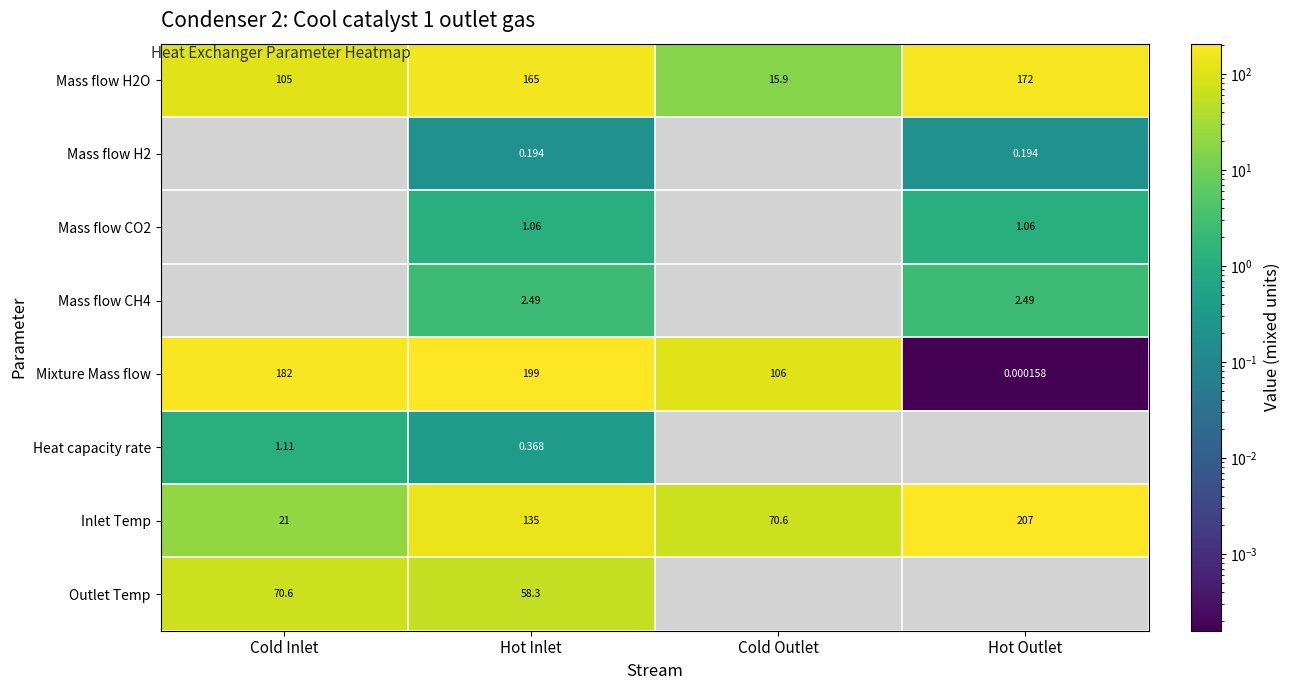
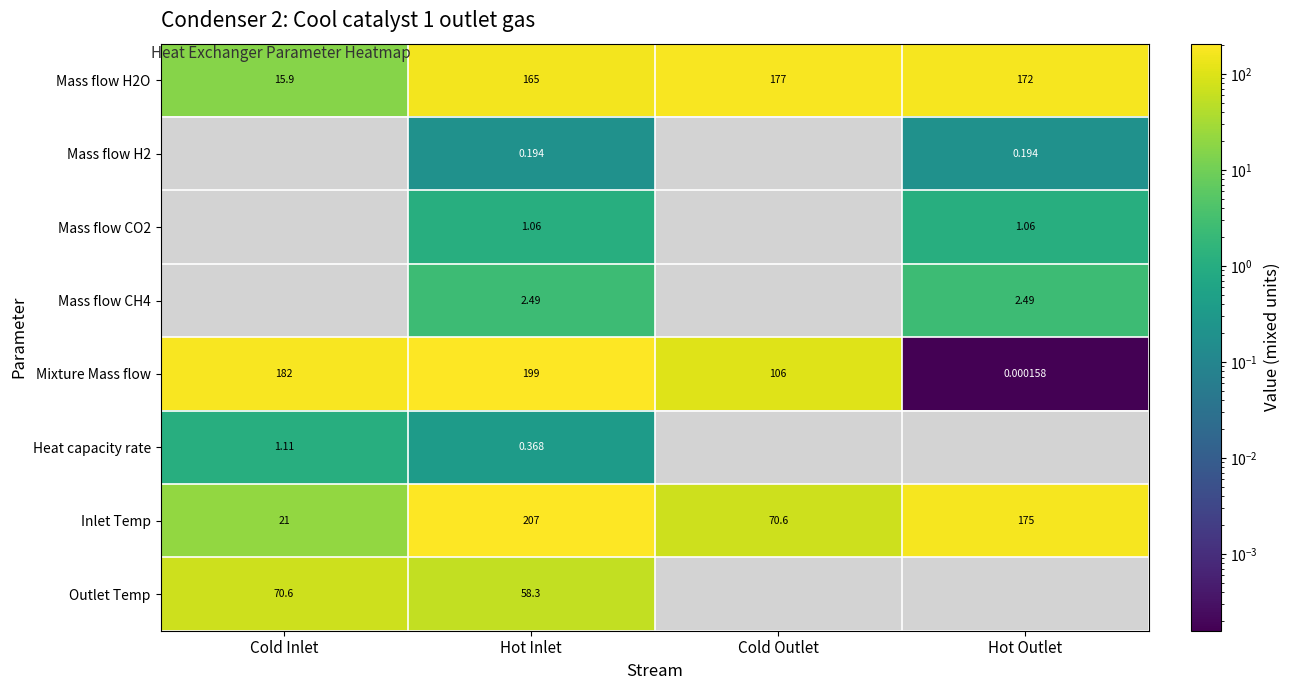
  {
    "Mass flow H2O": {
-     "Cold Inlet": 105,
+     "Cold Inlet": 15.9,
      "Hot Inlet": 165,
-     "Cold Outlet": 15.9,
+     "Cold Outlet": 177,
      "Hot Outlet": 172
    },
    "Mass flow H2": {
      "Hot Inlet": 0.194,
      "Hot Outlet": 0.194
    },
    "Mass flow CO2": {
      "Hot Inlet": 1.06,
      "Hot Outlet": 1.06
    },
    "Mass flow CH4": {
      "Hot Inlet": 2.49,
      "Hot Outlet": 2.49
    },
    "Mixture Mass flow": {
      "Cold Inlet": 182,
      "Hot Inlet": 199,
      "Cold Outlet": 106,
      "Hot Outlet": 0.000158
    },
    "Heat capacity rate": {
      "Cold Inlet": 1.11,
      "Hot Inlet": 0.368
    },
    "Inlet Temp": {
      "Cold Inlet": 21,
-     "Hot Inlet": 135,
+     "Hot Inlet": 207,
      "Cold Outlet": 70.6,
-     "Hot Outlet": 207
+     "Hot Outlet": 175
    },
    "Outlet Temp": {
      "Cold Inlet": 70.6,
      "Hot Inlet": 58.3
    }
  }
